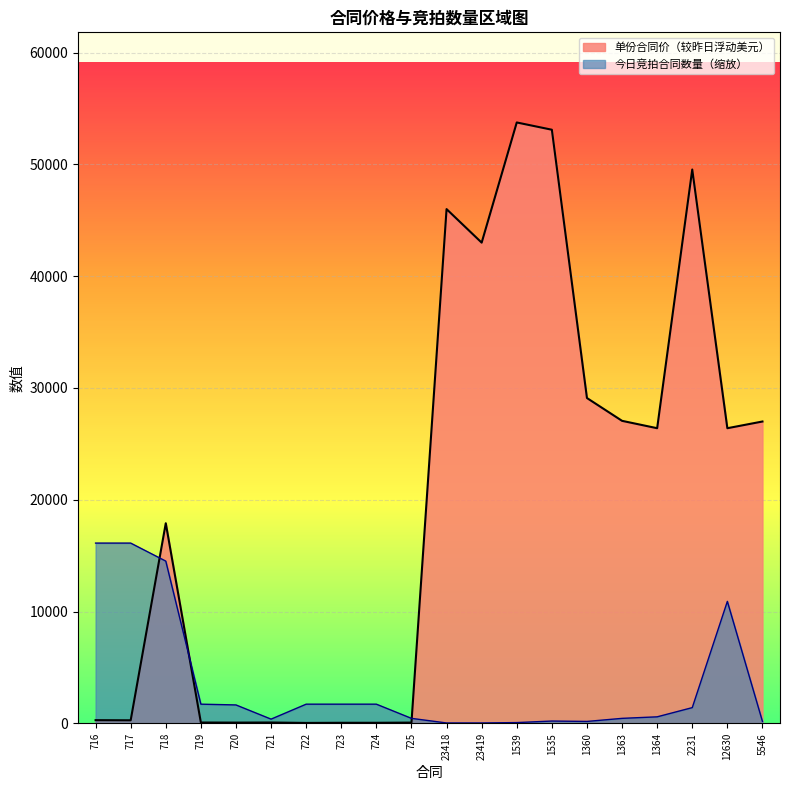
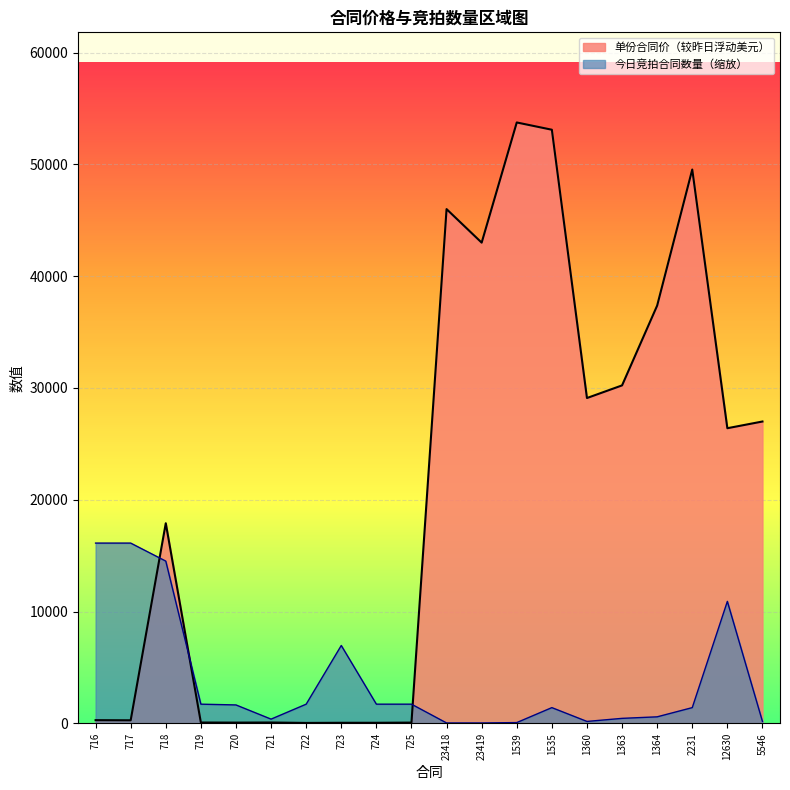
  {
    "单份合同价（较昨日浮动美元）": {
      "716": 300,
      "717": 300,
      "718": 17900,
      "719": 100,
      "720": 100,
      "721": 100,
      "722": 0,
      "723": 100,
      "724": 100,
      "725": 100,
      "23418": 46000,
      "23419": 43000,
      "1539": 53800,
      "1535": 53100,
      "1360": 29100,
-     "1363": 27100,
-     "1364": 26400,
+     "1363": 30200,
+     "1364": 37400,
      "2231": 49500,
      "12630": 26400,
      "5546": 27000
    },
    "今日竞拍合同数量（缩放）": {
      "716": 16100,
      "717": 16100,
      "718": 14500,
      "719": 1700,
      "720": 1600,
      "721": 400,
      "722": 1700,
-     "723": 1700,
+     "723": 7000,
      "724": 1700,
-     "725": 400,
+     "725": 1700,
      "23418": 0,
      "23419": 0,
      "1539": 100,
-     "1535": 200,
+     "1535": 1400,
      "1360": 200,
      "1363": 400,
      "1364": 600,
      "2231": 1400,
      "12630": 10900,
      "5546": 200
    }
  }
